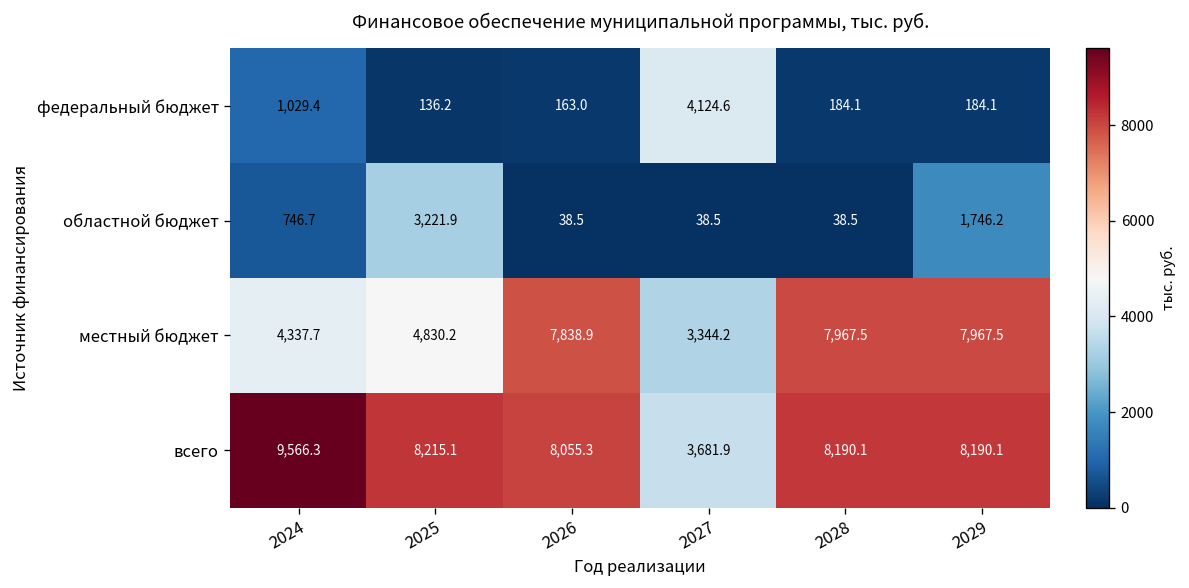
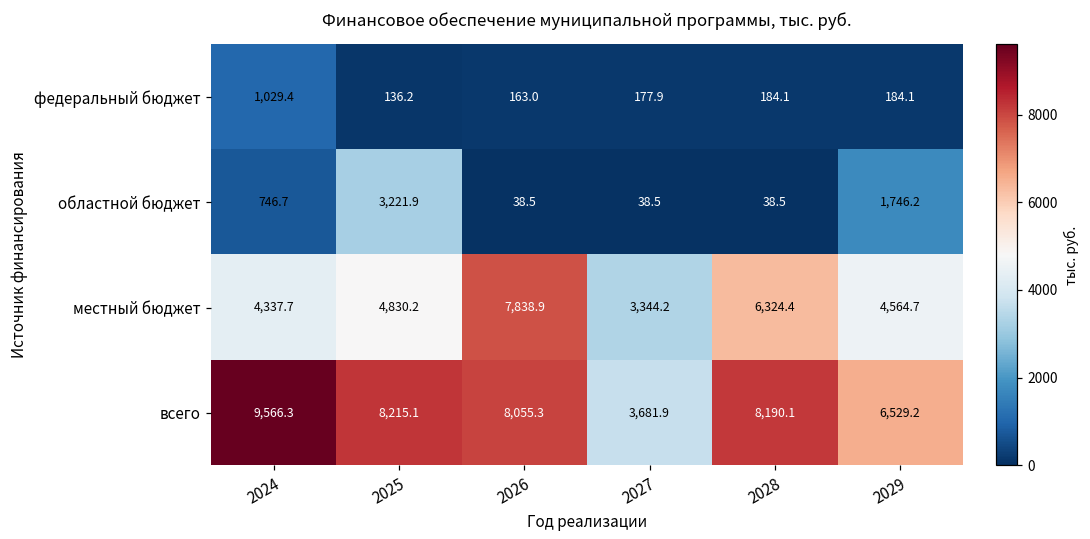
  {
    "федеральный бюджет": {
      "2024": "1,029.4",
      "2025": "136.2",
      "2026": "163.0",
-     "2027": "4,124.6",
+     "2027": "177.9",
      "2028": "184.1",
      "2029": "184.1"
    },
    "областной бюджет": {
      "2024": "746.7",
      "2025": "3,221.9",
      "2026": "38.5",
      "2027": "38.5",
      "2028": "38.5",
      "2029": "1,746.2"
    },
    "местный бюджет": {
      "2024": "4,337.7",
      "2025": "4,830.2",
      "2026": "7,838.9",
      "2027": "3,344.2",
-     "2028": "7,967.5",
-     "2029": "7,967.5"
+     "2028": "6,324.4",
+     "2029": "4,564.7"
    },
    "всего": {
      "2024": "9,566.3",
      "2025": "8,215.1",
      "2026": "8,055.3",
      "2027": "3,681.9",
      "2028": "8,190.1",
-     "2029": "8,190.1"
+     "2029": "6,529.2"
    }
  }
